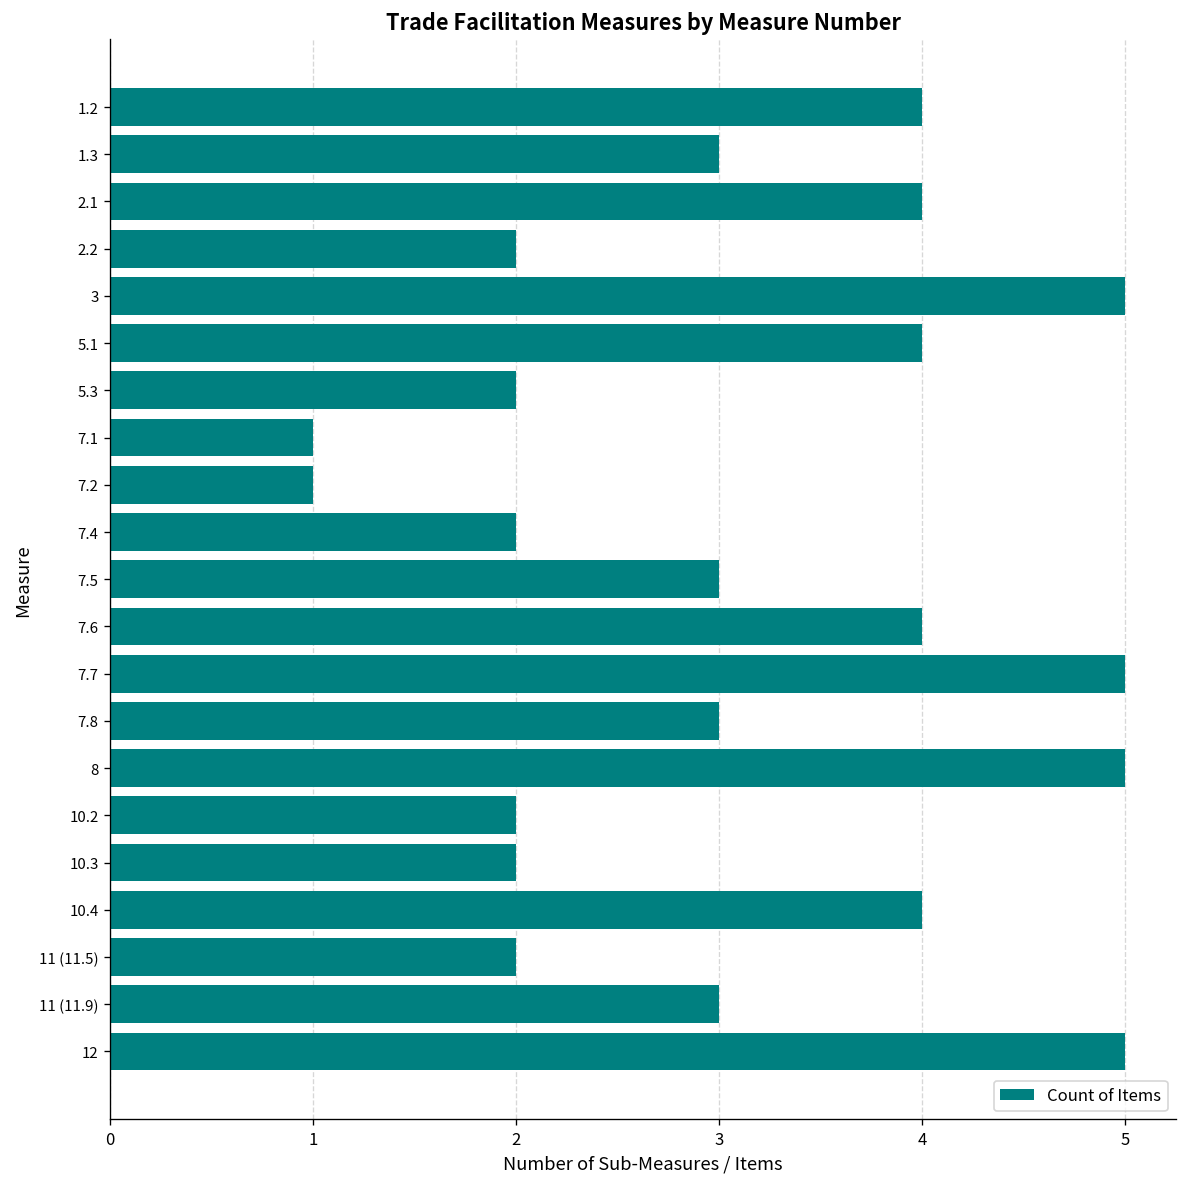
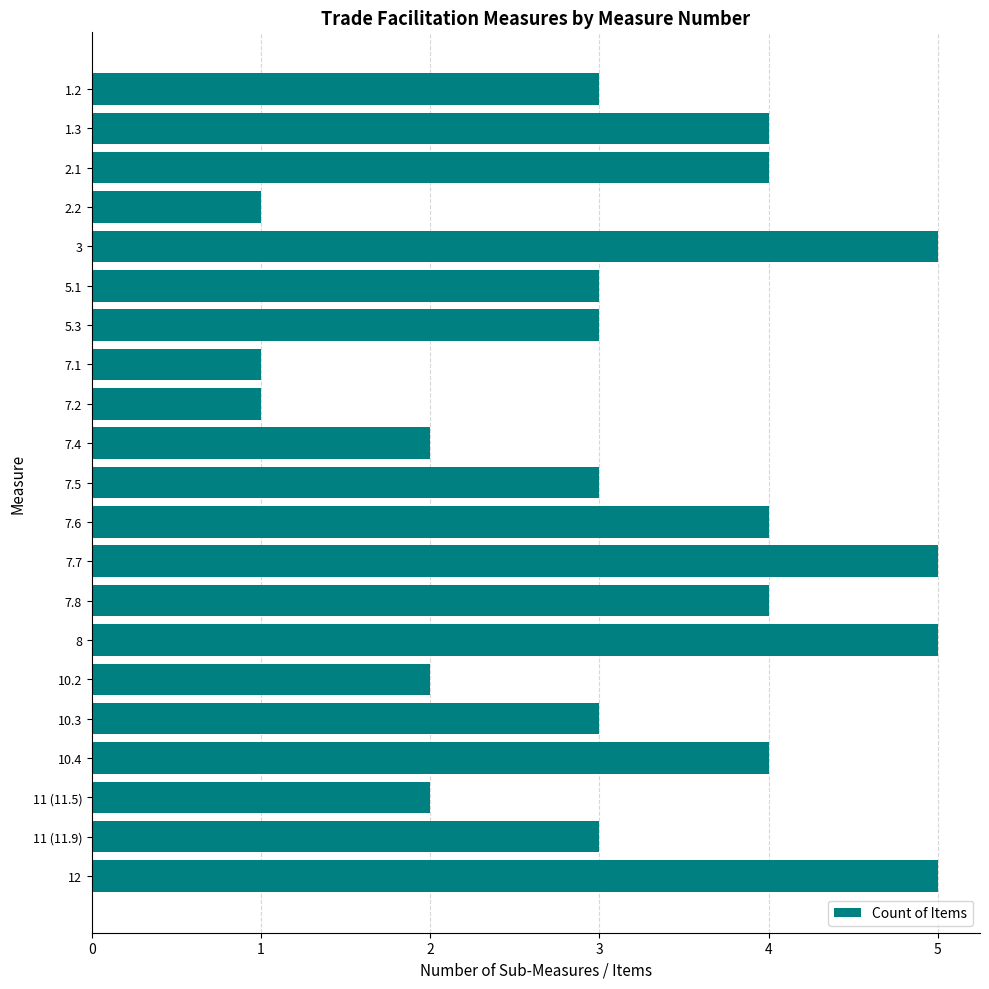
  {
-   "1.2": 4,
-   "1.3": 3,
+   "1.2": 3,
+   "1.3": 4,
    "2.1": 4,
-   "2.2": 2,
+   "2.2": 1,
    "3": 5,
-   "5.1": 4,
-   "5.3": 2,
+   "5.1": 3,
+   "5.3": 3,
    "7.1": 1,
    "7.2": 1,
    "7.4": 2,
    "7.5": 3,
    "7.6": 4,
    "7.7": 5,
-   "7.8": 3,
+   "7.8": 4,
    "8": 5,
    "10.2": 2,
-   "10.3": 2,
+   "10.3": 3,
    "10.4": 4,
    "11 (11.5)": 2,
    "11 (11.9)": 3,
    "12": 5
  }
